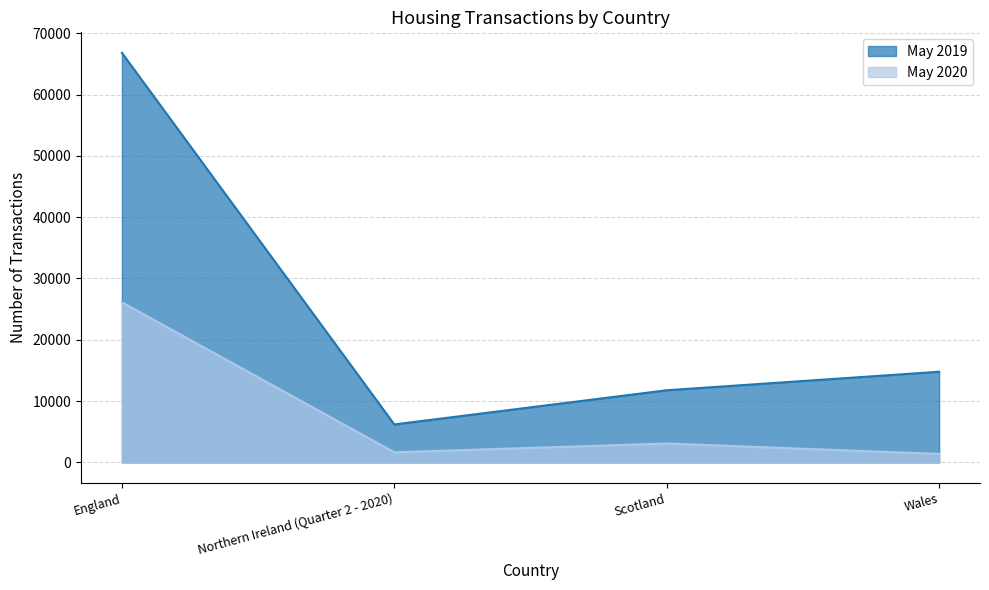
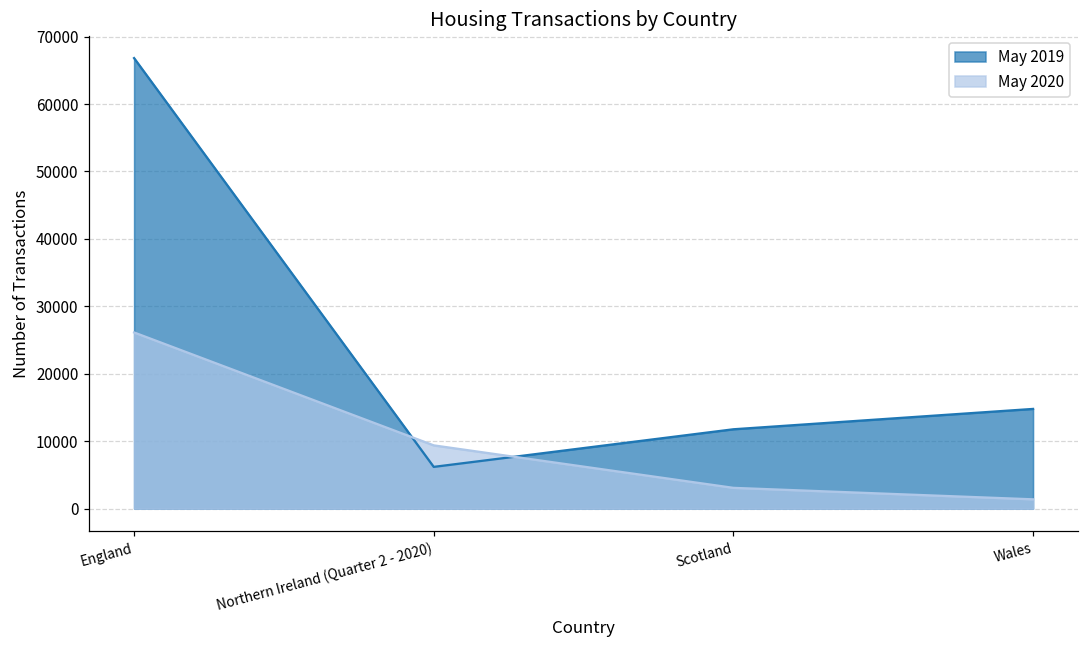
  {
    "May 2019": {
      "England": 67000,
      "Northern Ireland (Quarter 2 - 2020)": 6000,
      "Scotland": 12000,
      "Wales": 15000
    },
    "May 2020": {
      "England": 26000,
-     "Northern Ireland (Quarter 2 - 2020)": 2000,
+     "Northern Ireland (Quarter 2 - 2020)": 9000,
      "Scotland": 3000,
      "Wales": 1000
    }
  }
